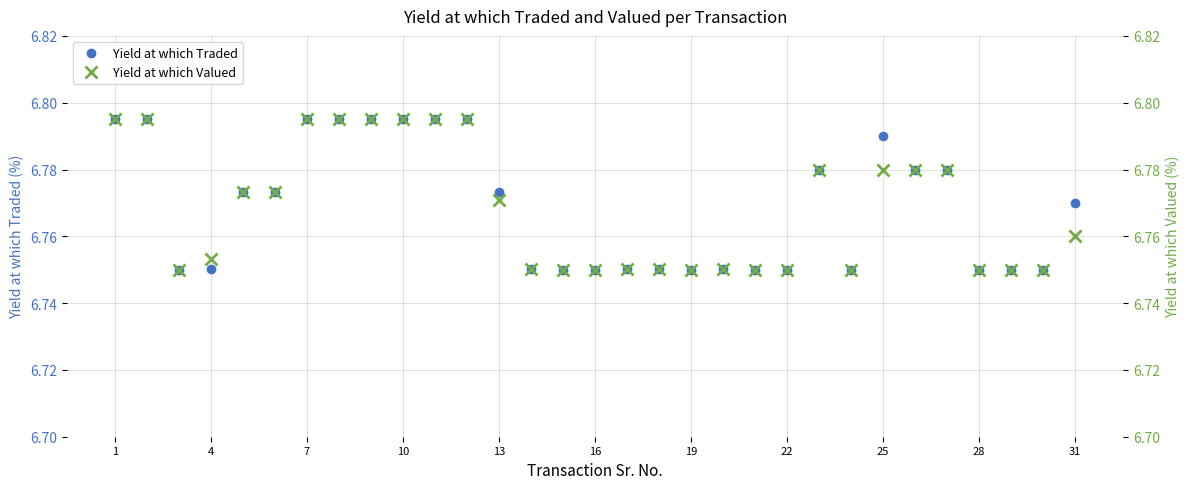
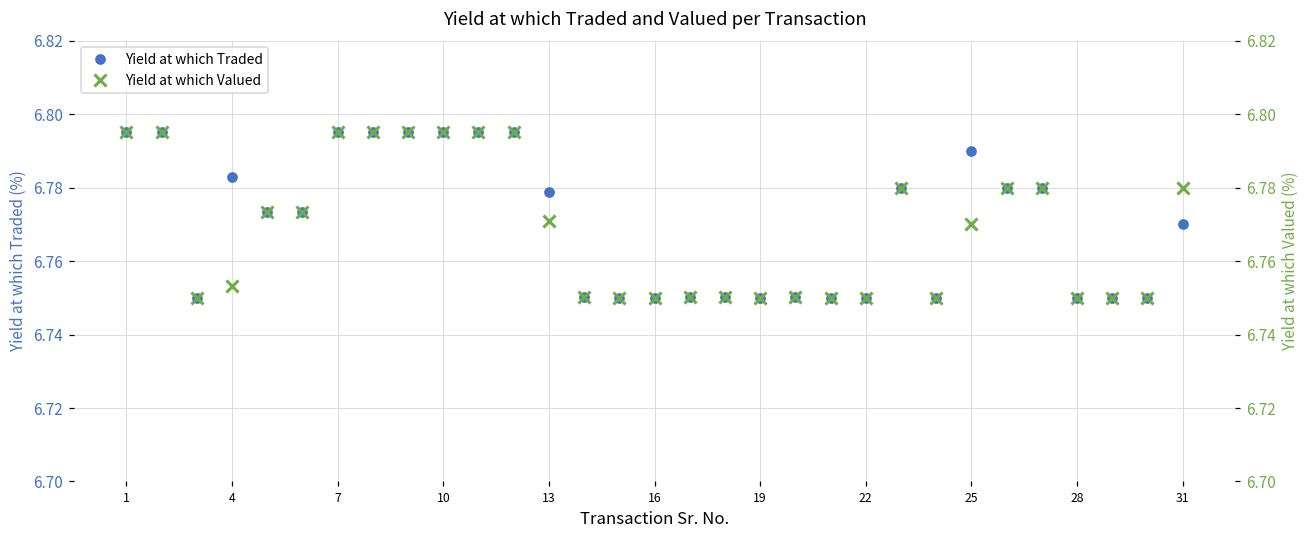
  {
    "Yield at which Traded": {
      "1": 6.795,
-     "4": 6.750,
+     "4": 6.783,
      "7": 6.795,
      "10": 6.795,
-     "13": 6.773,
+     "13": 6.779,
      "16": 6.750,
      "19": 6.750,
      "22": 6.750,
      "25": 6.790,
      "28": 6.750,
      "31": 6.770
    },
    "Yield at which Valued": {
      "1": 6.795,
      "4": 6.753,
      "7": 6.795,
      "10": 6.795,
      "13": 6.771,
      "16": 6.75,
      "19": 6.75,
      "22": 6.75,
-     "25": 6.78,
+     "25": 6.77,
      "28": 6.75,
-     "31": 6.76
+     "31": 6.78
    }
  }
